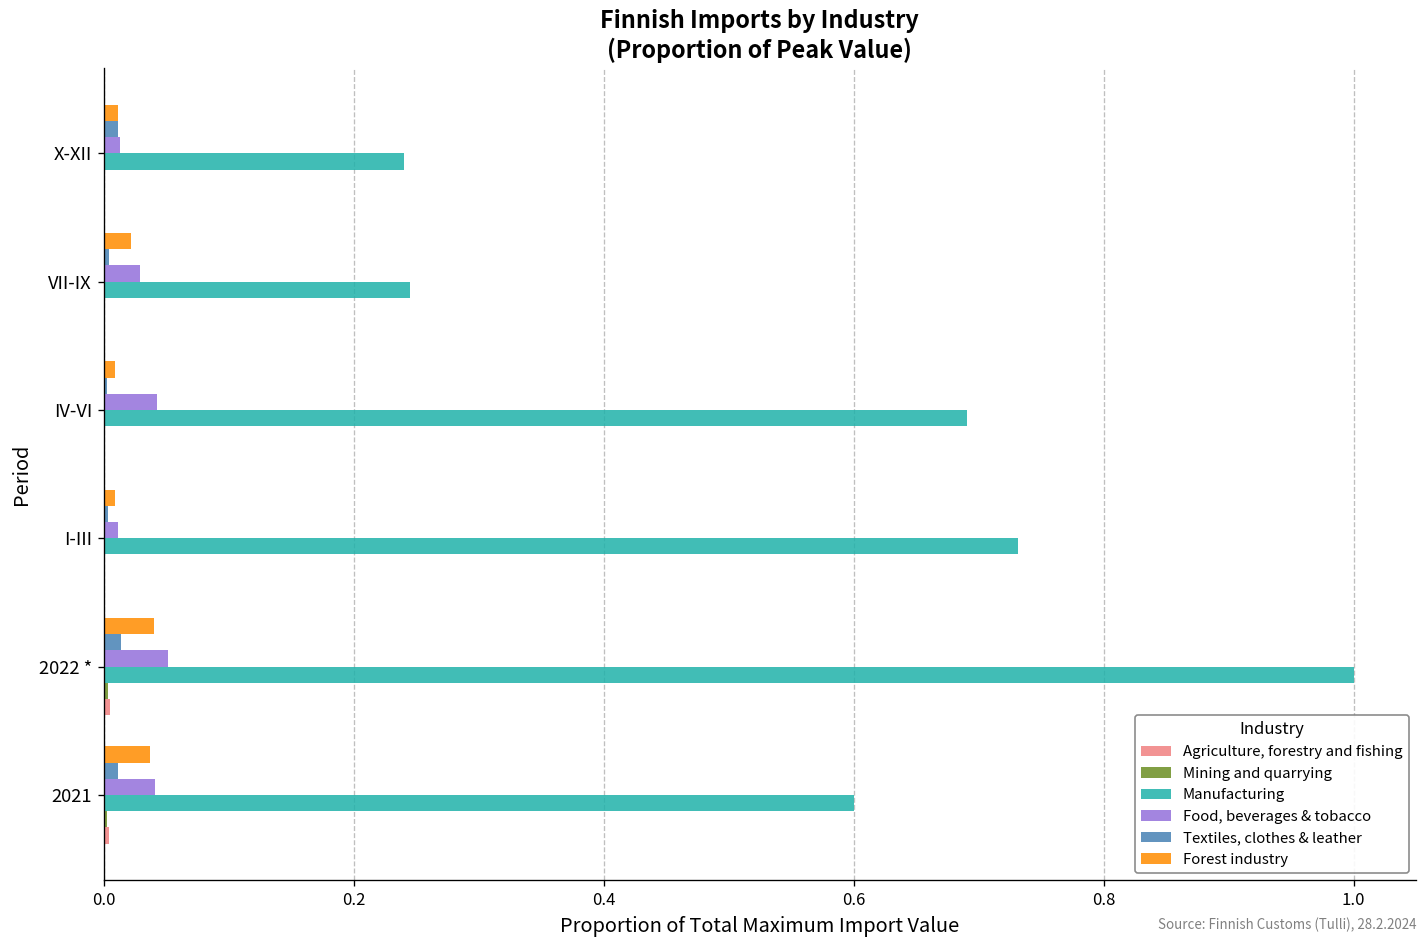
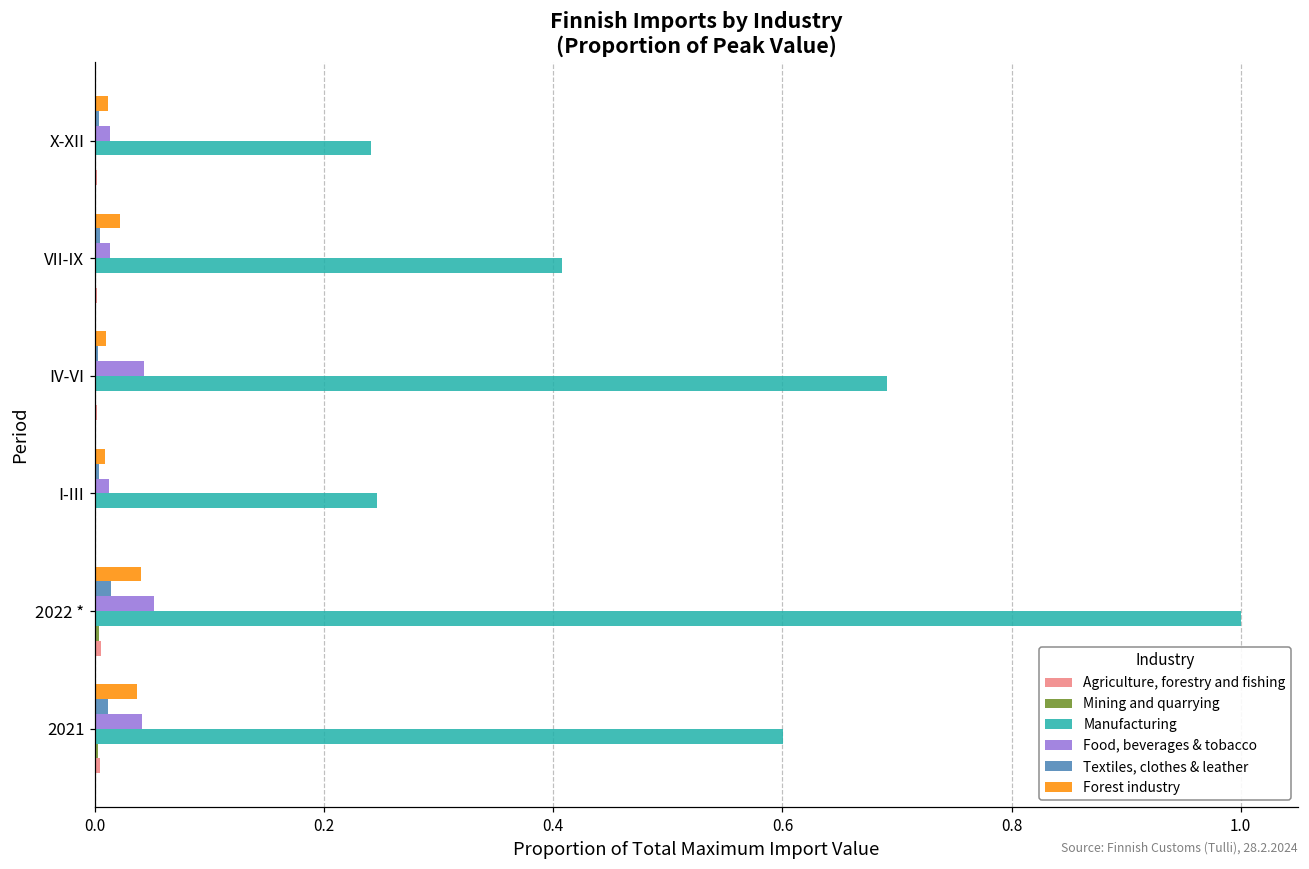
  {
    "Agriculture, forestry and fishing": {
      "2022 *": 0.005,
      "2021": 0.004
    },
    "Mining and quarrying": {
      "2022 *": 0.004
    },
    "Manufacturing": {
      "X-XII": 0.240,
-     "VII-IX": 0.245,
+     "VII-IX": 0.407,
      "IV-VI": 0.691,
-     "I-III": 0.731,
+     "I-III": 0.246,
      "2022 *": 1.000,
      "2021": 0.600
    },
    "Food, beverages & tobacco": {
      "X-XII": 0.013,
-     "VII-IX": 0.029,
+     "VII-IX": 0.013,
      "IV-VI": 0.043,
      "I-III": 0.012,
      "2022 *": 0.051,
      "2021": 0.041
    },
    "Textiles, clothes & leather": {
-     "X-XII": 0.012,
+     "X-XII": 0.004,
      "VII-IX": 0.004,
      "IV-VI": 0.003,
      "I-III": 0.003,
      "2022 *": 0.014,
      "2021": 0.011
    },
    "Forest industry": {
      "X-XII": 0.011,
      "VII-IX": 0.021,
      "IV-VI": 0.009,
      "I-III": 0.009,
      "2022 *": 0.040,
      "2021": 0.037
    }
  }
